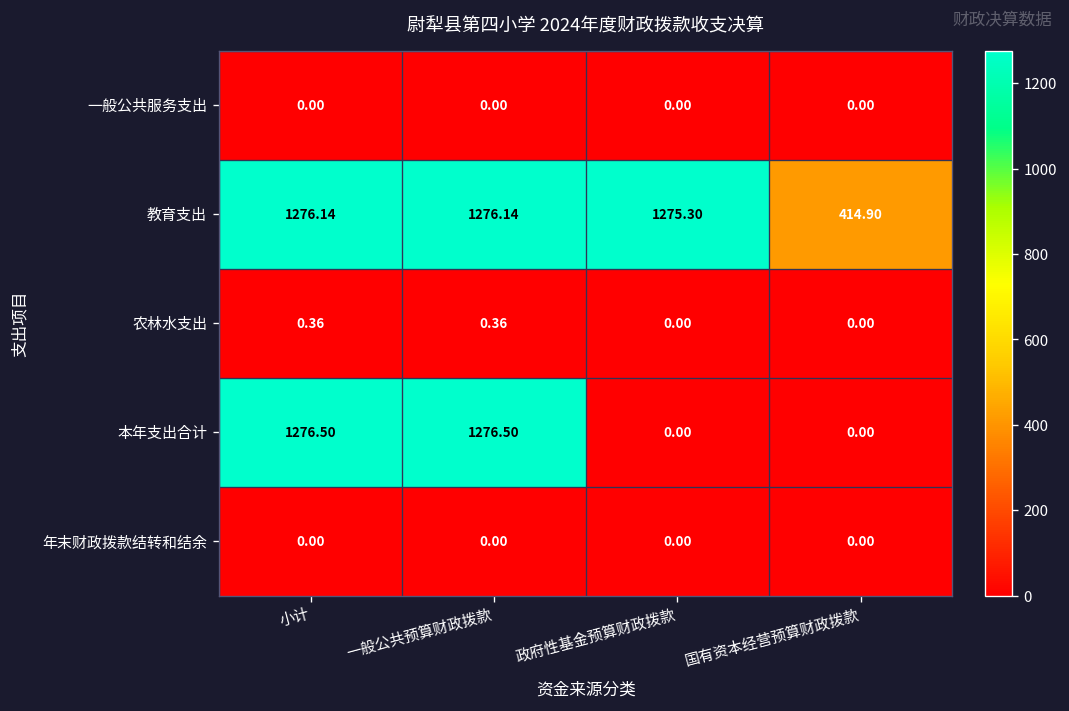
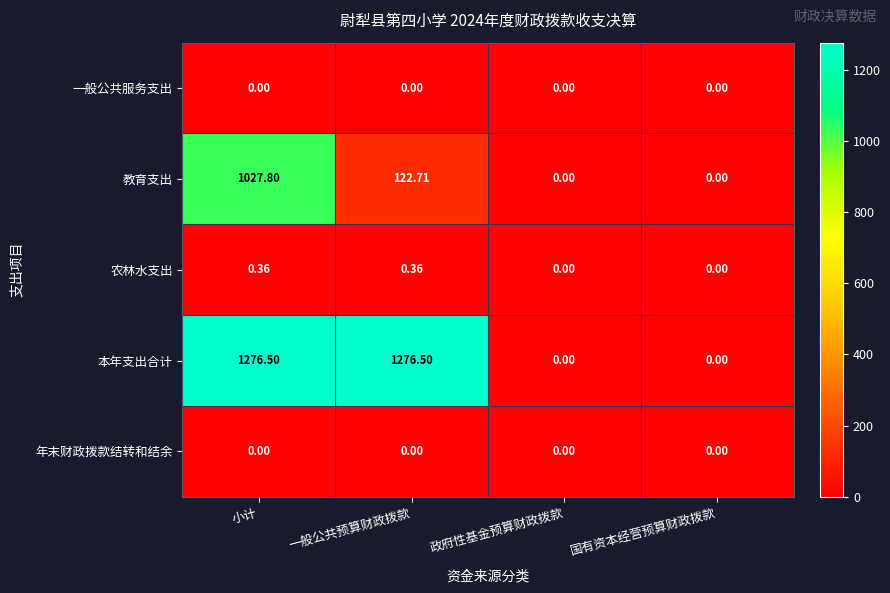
  {
    "一般公共服务支出": {
      "小计": 0.00,
      "一般公共预算财政拨款": 0.00,
      "政府性基金预算财政拨款": 0.00,
      "国有资本经营预算财政拨款": 0.00
    },
    "教育支出": {
-     "小计": 1276.14,
-     "一般公共预算财政拨款": 1276.14,
-     "政府性基金预算财政拨款": 1275.30,
-     "国有资本经营预算财政拨款": 414.90
+     "小计": 1027.80,
+     "一般公共预算财政拨款": 122.71,
+     "政府性基金预算财政拨款": 0.00,
+     "国有资本经营预算财政拨款": 0.00
    },
    "农林水支出": {
      "小计": 0.36,
      "一般公共预算财政拨款": 0.36,
      "政府性基金预算财政拨款": 0.00,
      "国有资本经营预算财政拨款": 0.00
    },
    "本年支出合计": {
      "小计": 1276.50,
      "一般公共预算财政拨款": 1276.50,
      "政府性基金预算财政拨款": 0.00,
      "国有资本经营预算财政拨款": 0.00
    },
    "年末财政拨款结转和结余": {
      "小计": 0.00,
      "一般公共预算财政拨款": 0.00,
      "政府性基金预算财政拨款": 0.00,
      "国有资本经营预算财政拨款": 0.00
    }
  }
